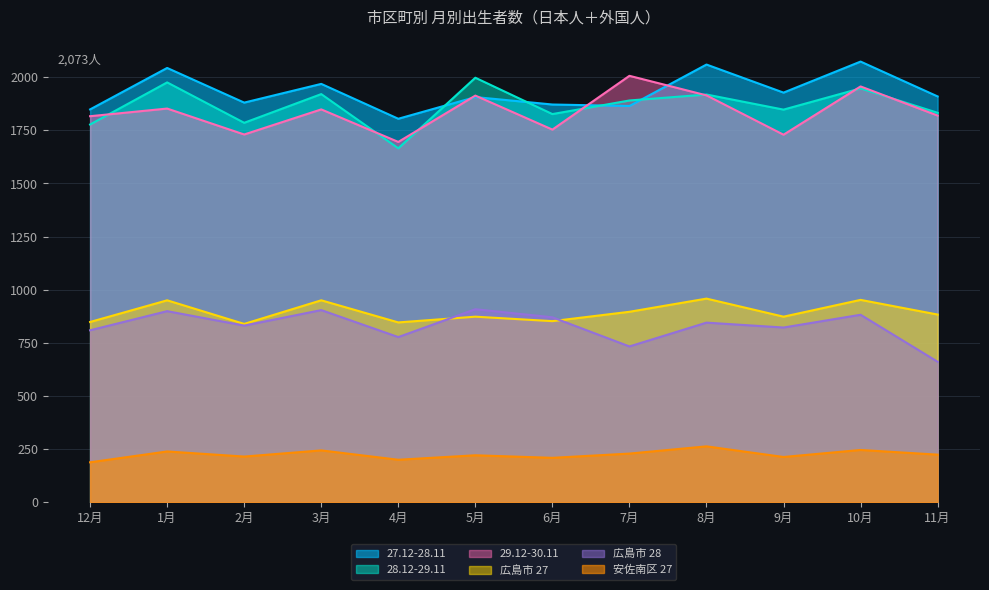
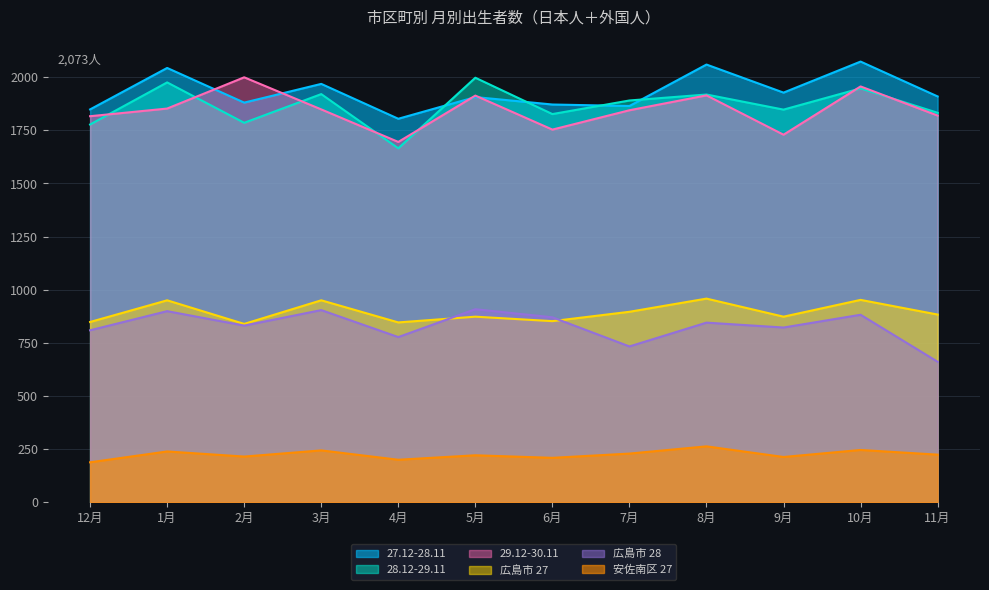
  {
    "29.12-30.11": {
      "12月": 1820,
      "1月": 1850,
-     "2月": 1730,
+     "2月": 2000,
      "3月": 1850,
      "4月": 1700,
      "6月": 1750,
-     "7月": 2010,
+     "7月": 1840,
      "9月": 1730,
      "11月": 1820
    },
    "広島市 28": {
      "12月": 810,
      "1月": 900,
      "3月": 900,
      "4月": 780,
      "5月": 910,
      "6月": 870,
      "7月": 730,
      "8月": 850,
      "9月": 820,
      "10月": 880,
      "11月": 660
    }
  }
